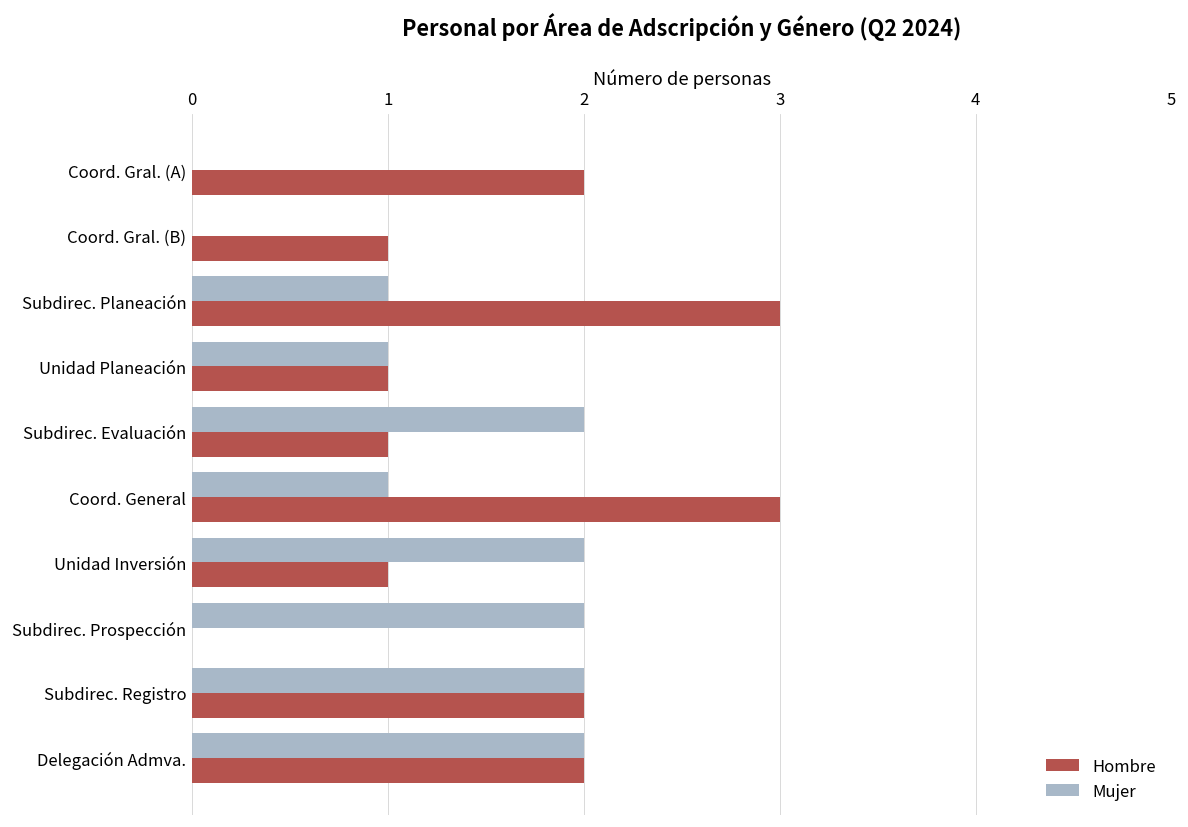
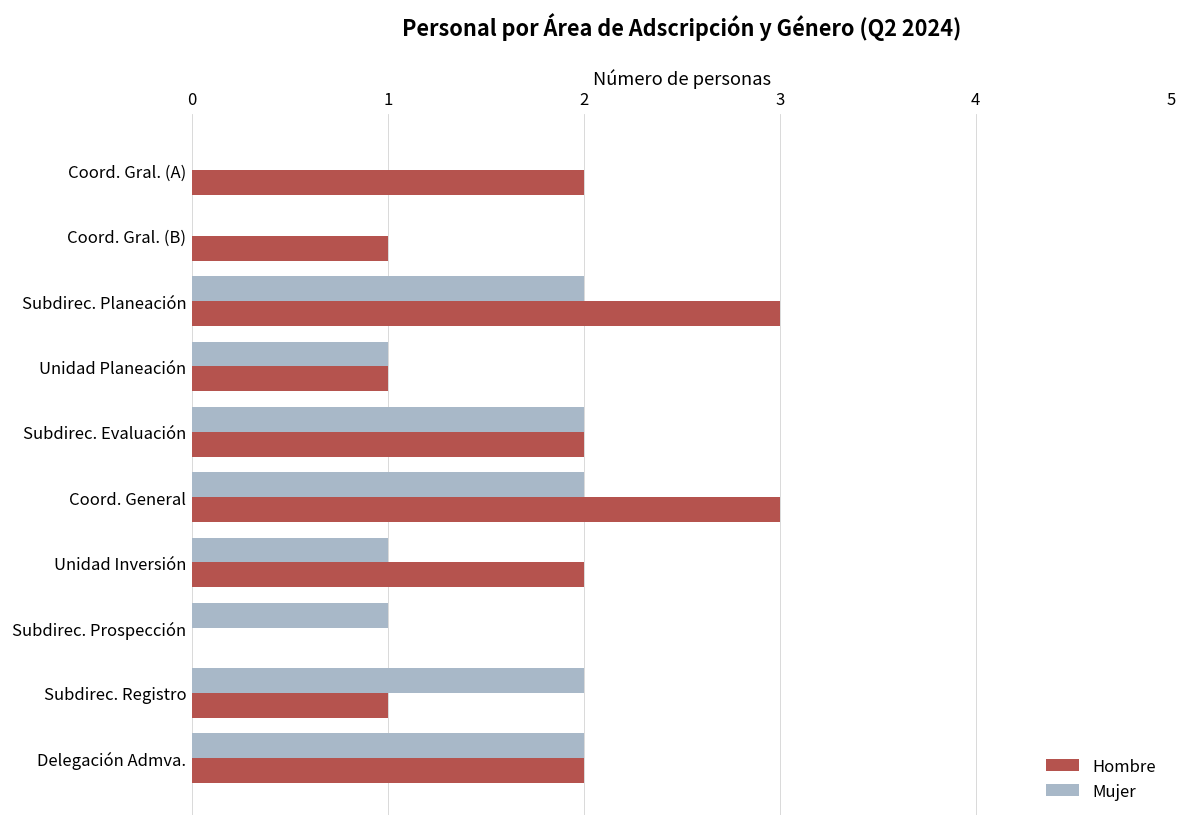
  {
    "Hombre": {
      "Coord. Gral. (A)": 2,
      "Coord. Gral. (B)": 1,
      "Subdirec. Planeación": 3,
      "Unidad Planeación": 1,
-     "Subdirec. Evaluación": 1,
+     "Subdirec. Evaluación": 2,
      "Coord. General": 3,
-     "Unidad Inversión": 1,
+     "Unidad Inversión": 2,
      "Subdirec. Prospección": 0,
-     "Subdirec. Registro": 2,
+     "Subdirec. Registro": 1,
      "Delegación Admva.": 2
    },
    "Mujer": {
      "Coord. Gral. (A)": 0,
      "Coord. Gral. (B)": 0,
-     "Subdirec. Planeación": 1,
+     "Subdirec. Planeación": 2,
      "Unidad Planeación": 1,
      "Subdirec. Evaluación": 2,
-     "Coord. General": 1,
-     "Unidad Inversión": 2,
-     "Subdirec. Prospección": 2,
+     "Coord. General": 2,
+     "Unidad Inversión": 1,
+     "Subdirec. Prospección": 1,
      "Subdirec. Registro": 2,
      "Delegación Admva.": 2
    }
  }
